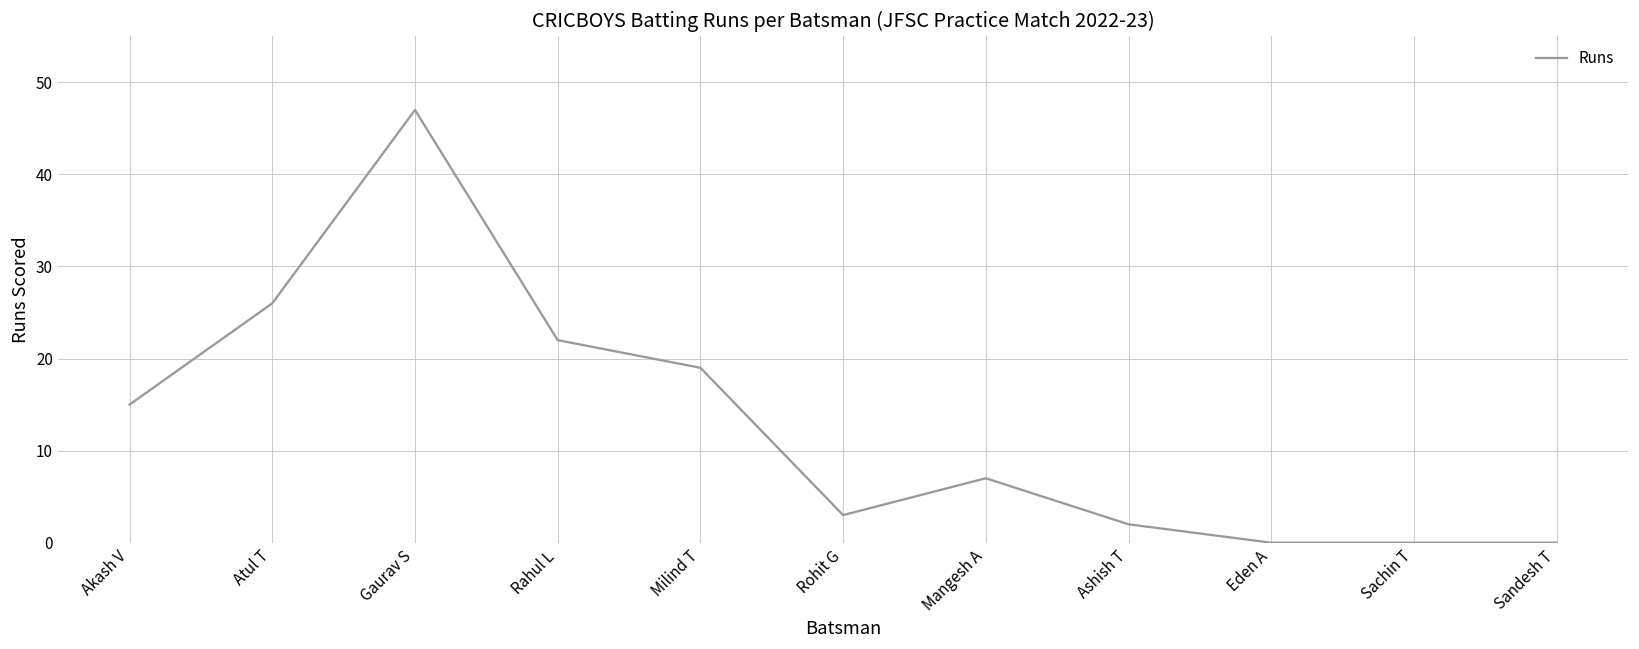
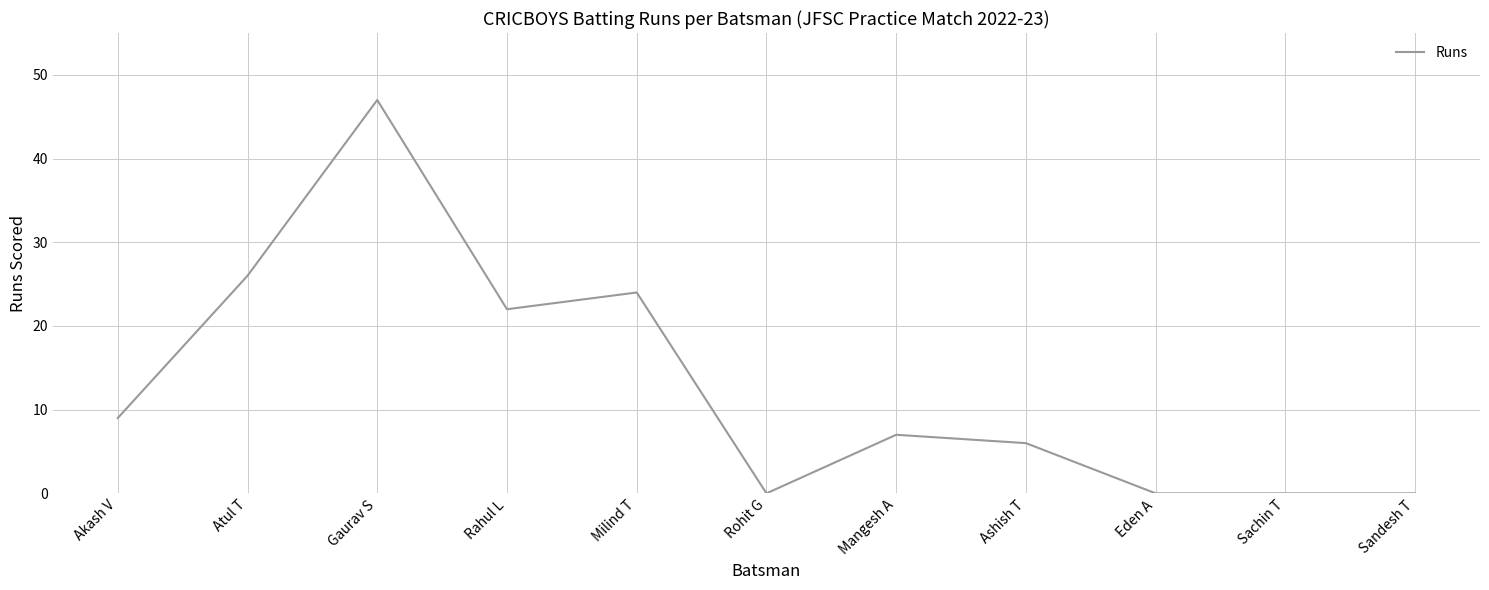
  {
-   "Akash V": 15,
+   "Akash V": 9,
    "Atul T": 26,
    "Gaurav S": 47,
    "Rahul L": 22,
-   "Milind T": 19,
-   "Rohit G": 3,
+   "Milind T": 24,
+   "Rohit G": 0,
    "Mangesh A": 7,
-   "Ashish T": 2,
+   "Ashish T": 6,
    "Eden A": 0,
    "Sachin T": 0,
    "Sandesh T": 0
  }
